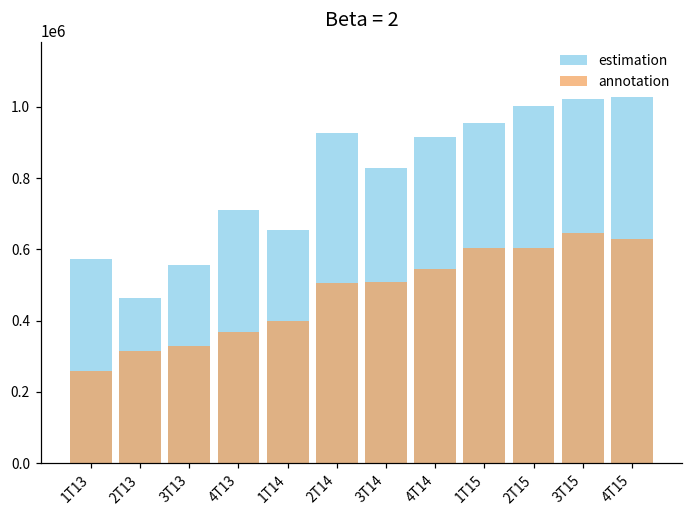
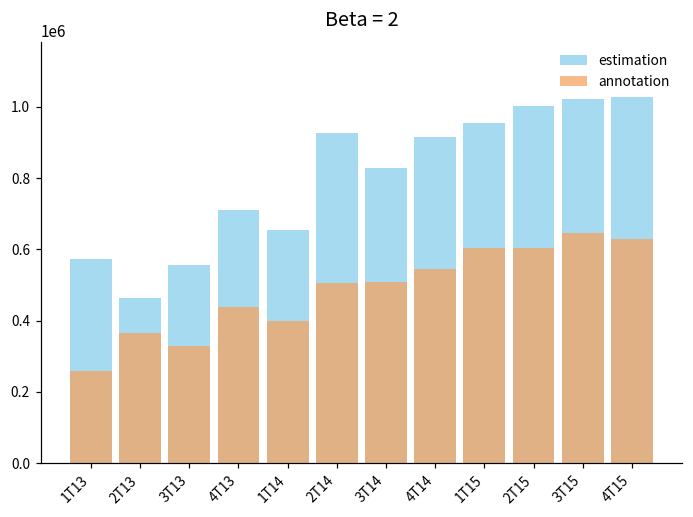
  {
    "estimation": {
      "1T13": 570000,
      "2T13": 460000,
      "3T13": 560000,
      "4T13": 710000,
      "1T14": 650000,
      "2T14": 930000,
      "3T14": 830000,
      "4T14": 920000,
      "1T15": 960000,
      "2T15": 1000000,
      "3T15": 1020000,
      "4T15": 1030000
    },
    "annotation": {
-     "2T13": 310000,
-     "4T13": 370000
+     "2T13": 370000,
+     "4T13": 440000
    }
  }
